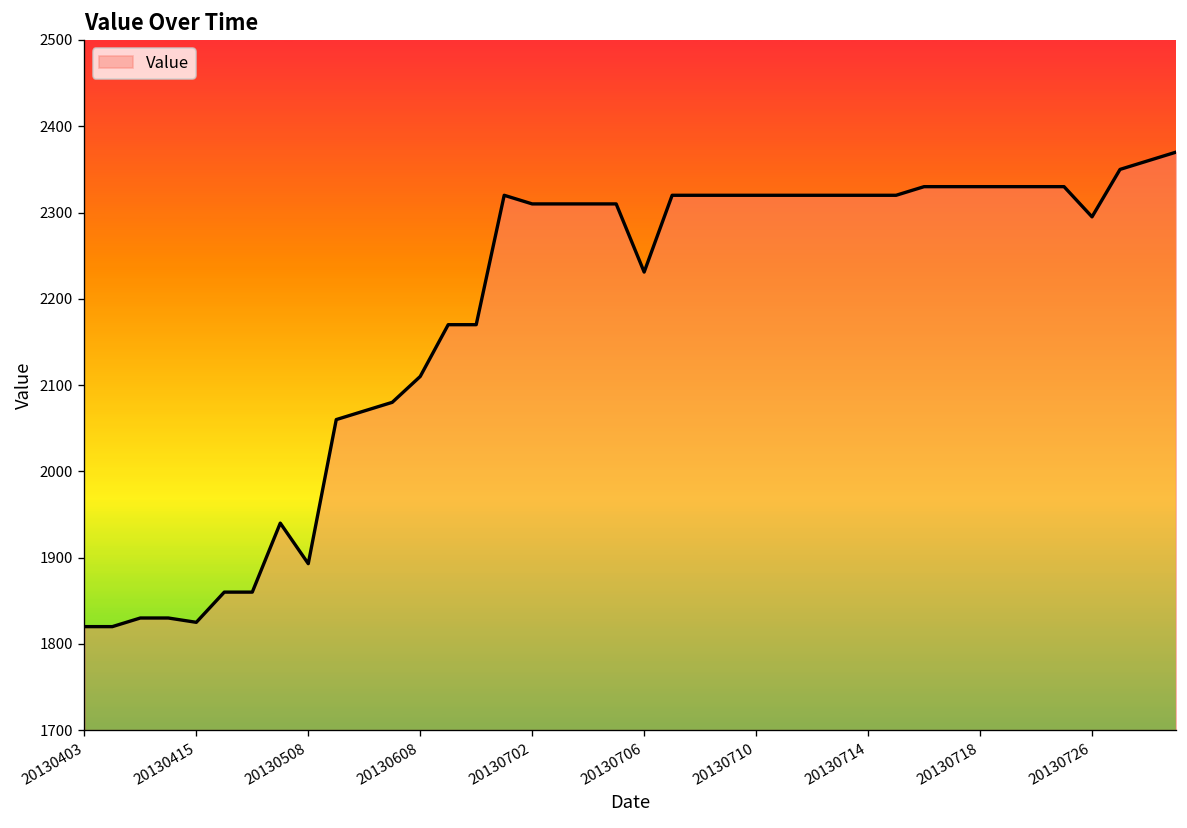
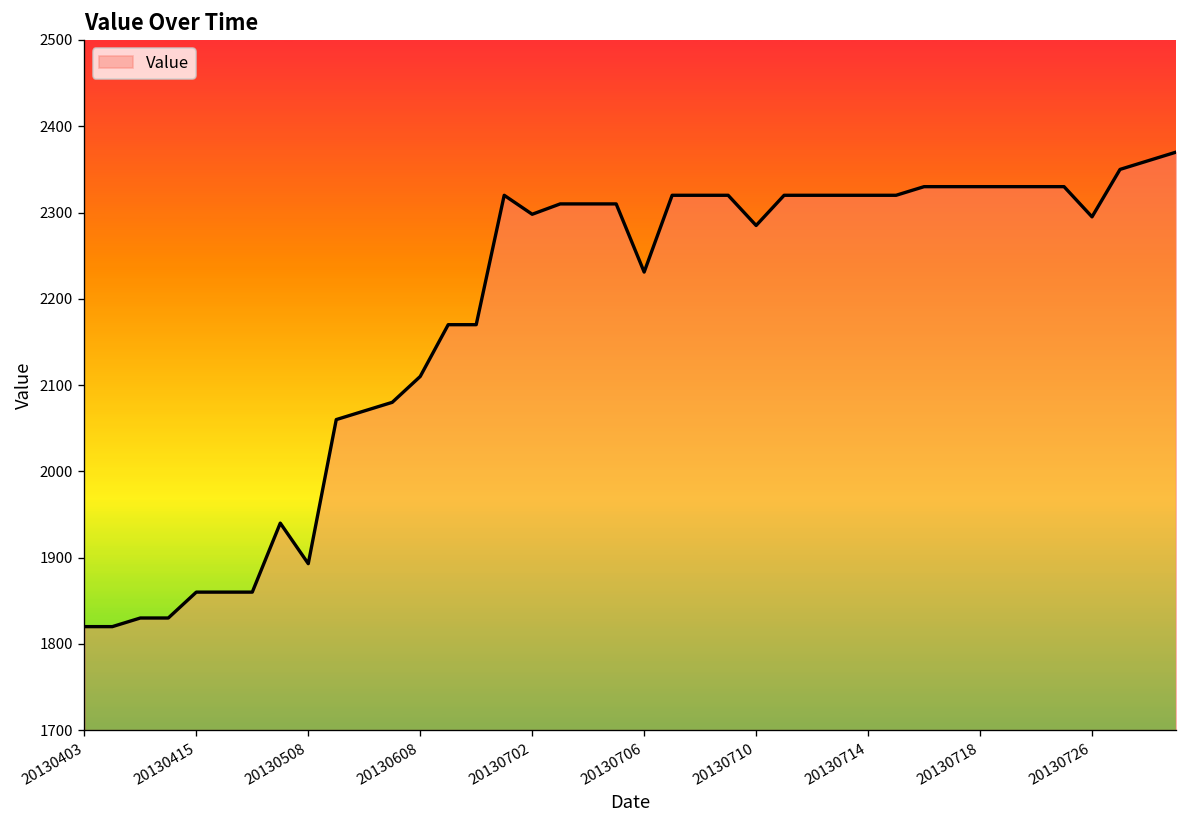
  {
    "20130403": 1820,
-   "20130415": 1830,
+   "20130415": 1860,
    "20130508": 1890,
    "20130608": 2110,
-   "20130702": 2310,
+   "20130702": 2300,
    "20130706": 2230,
-   "20130710": 2320,
+   "20130710": 2290,
    "20130714": 2320,
    "20130718": 2330,
    "20130726": 2300
  }
